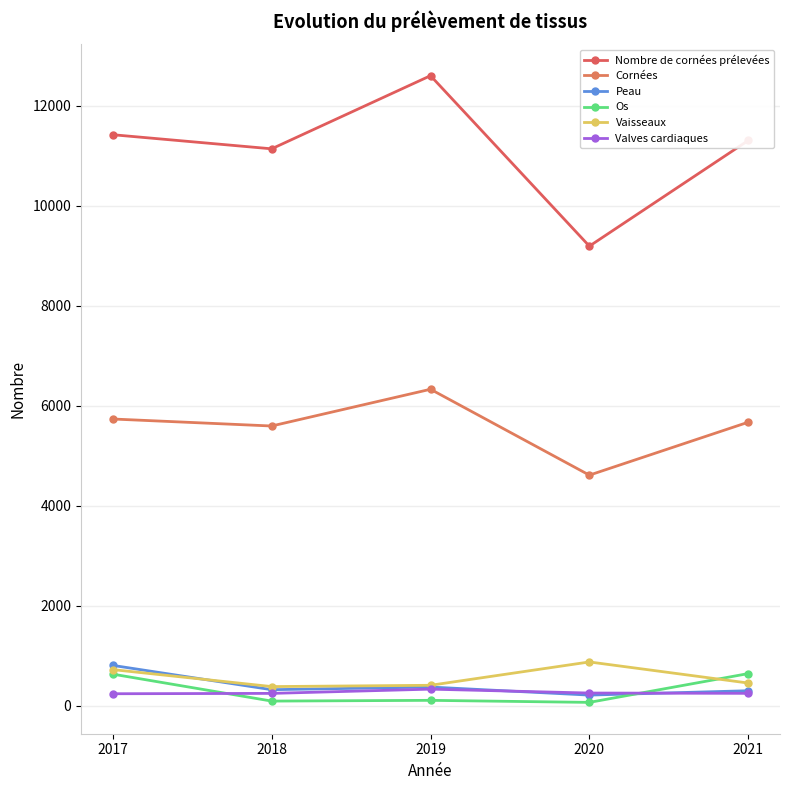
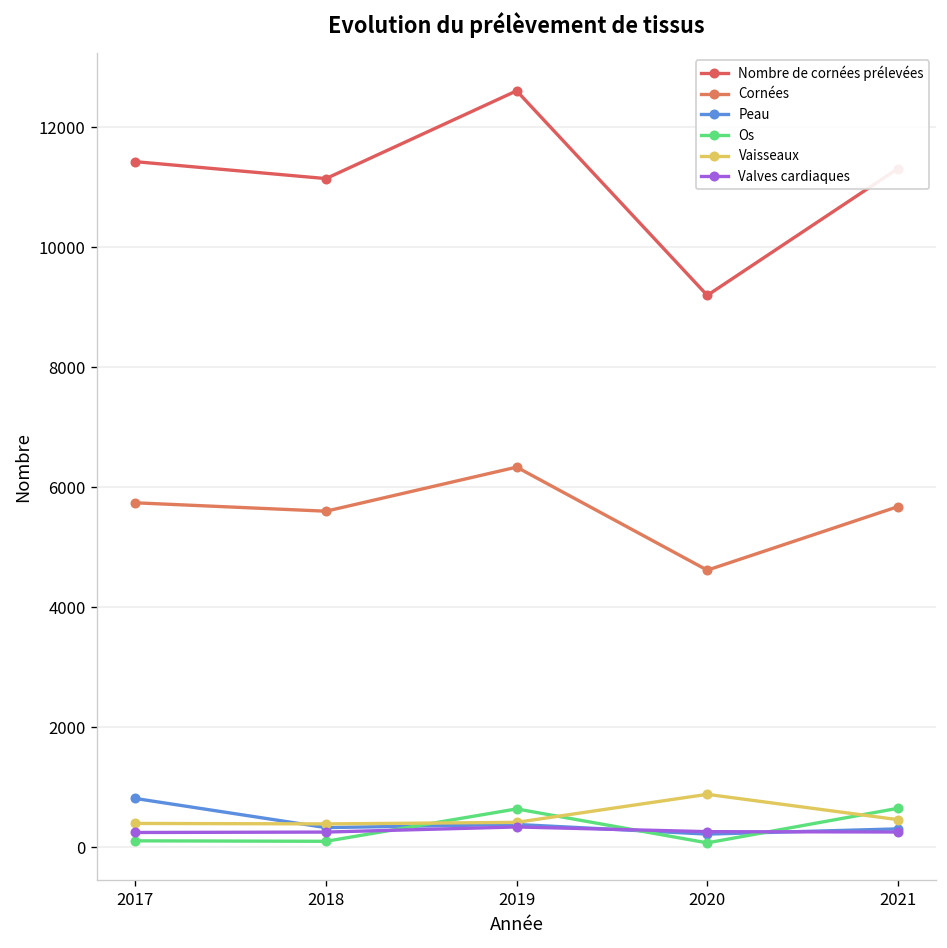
  {
    "Peau": {
      "2017": 800,
      "2018": 300,
      "2021": 300
    },
    "Os": {
-     "2017": 600,
+     "2017": 100,
      "2018": 100,
-     "2019": 100,
+     "2019": 600,
      "2020": 100,
      "2021": 600
    },
    "Vaisseaux": {
-     "2017": 700,
+     "2017": 400,
      "2018": 400,
      "2020": 900,
      "2021": 500
    },
    "Valves cardiaques": {
      "2017": 200,
      "2018": 200,
      "2021": 300
    }
  }
